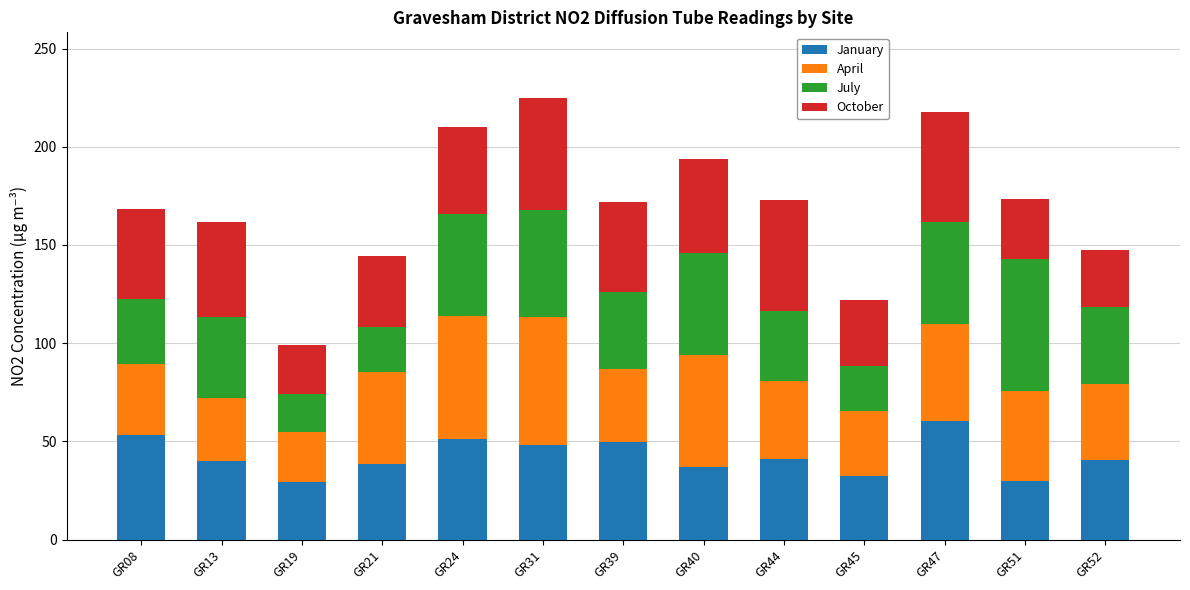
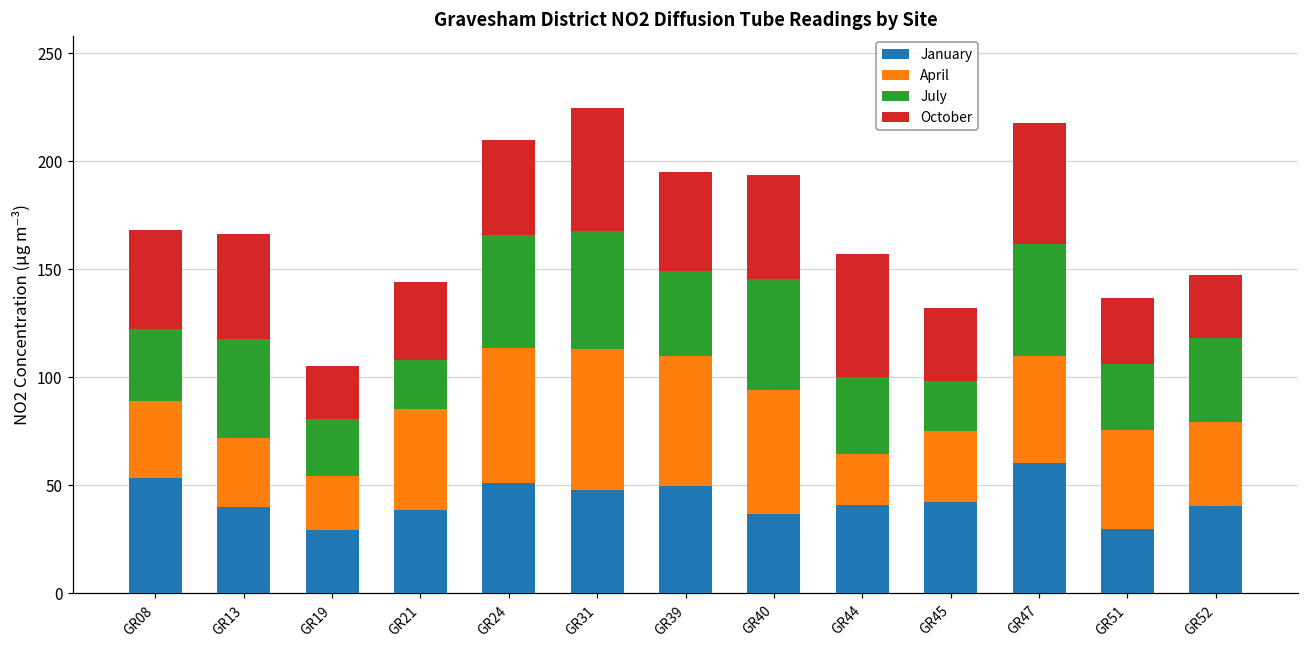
  {
    "January": {
      "GR08": 53,
      "GR13": 40,
      "GR19": 29,
      "GR21": 39,
      "GR24": 51,
      "GR31": 48,
      "GR39": 50,
      "GR40": 37,
      "GR44": 41,
-     "GR45": 33,
+     "GR45": 42,
      "GR47": 61,
      "GR51": 30,
      "GR52": 40
    },
    "April": {
      "GR08": 36,
      "GR13": 32,
      "GR19": 25,
      "GR21": 47,
      "GR24": 62,
      "GR31": 65,
-     "GR39": 37,
+     "GR39": 60,
      "GR40": 57,
-     "GR44": 40,
+     "GR44": 24,
      "GR45": 33,
      "GR47": 49,
      "GR51": 46,
      "GR52": 39
    },
    "July": {
      "GR08": 33,
-     "GR13": 41,
-     "GR19": 20,
+     "GR13": 46,
+     "GR19": 26,
      "GR21": 23,
      "GR24": 52,
      "GR31": 55,
      "GR39": 39,
      "GR40": 52,
      "GR44": 36,
      "GR45": 23,
      "GR47": 52,
-     "GR51": 67,
+     "GR51": 30,
      "GR52": 39
    },
    "October": {
      "GR08": 46,
      "GR13": 48,
      "GR19": 25,
      "GR21": 36,
      "GR24": 44,
      "GR31": 57,
      "GR39": 46,
      "GR40": 48,
      "GR44": 57,
      "GR45": 34,
      "GR47": 56,
      "GR51": 31,
      "GR52": 29
    }
  }
